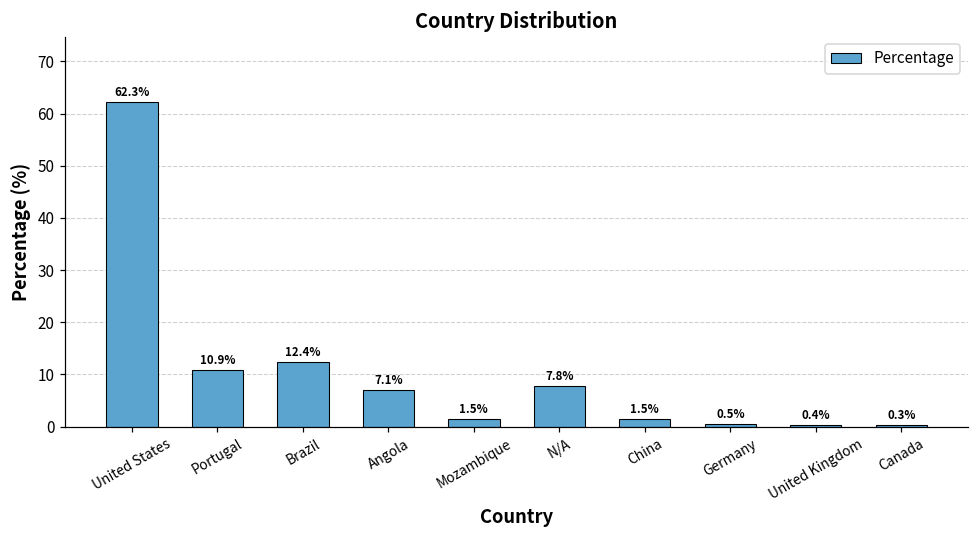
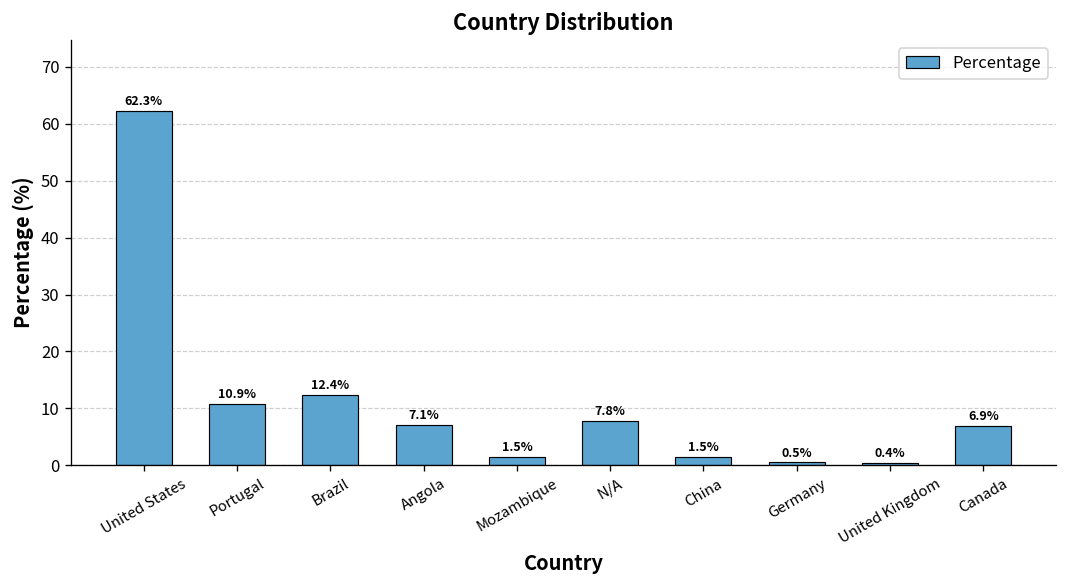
  {
    "United States": "62.3%",
    "Portugal": "10.9%",
    "Brazil": "12.4%",
    "Angola": "7.1%",
    "Mozambique": "1.5%",
    "N/A": "7.8%",
    "China": "1.5%",
    "Germany": "0.5%",
    "United Kingdom": "0.4%",
-   "Canada": "0.3%"
+   "Canada": "6.9%"
  }
